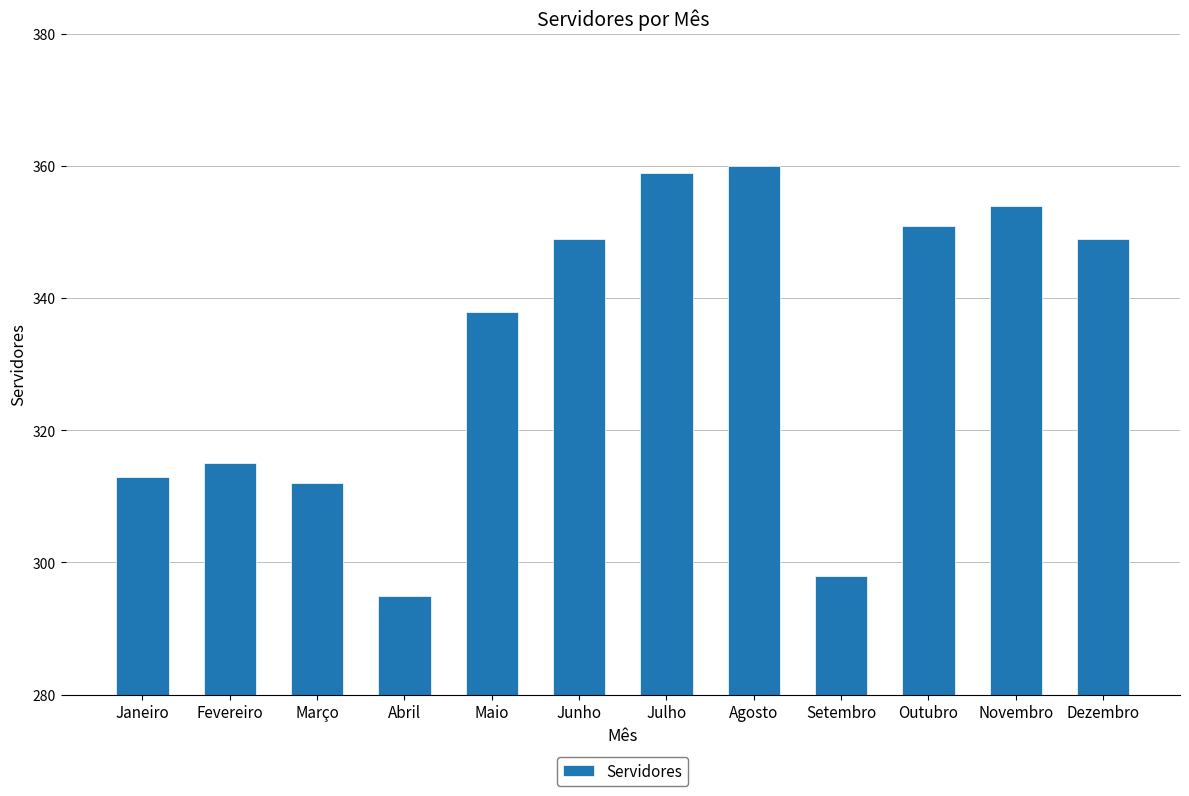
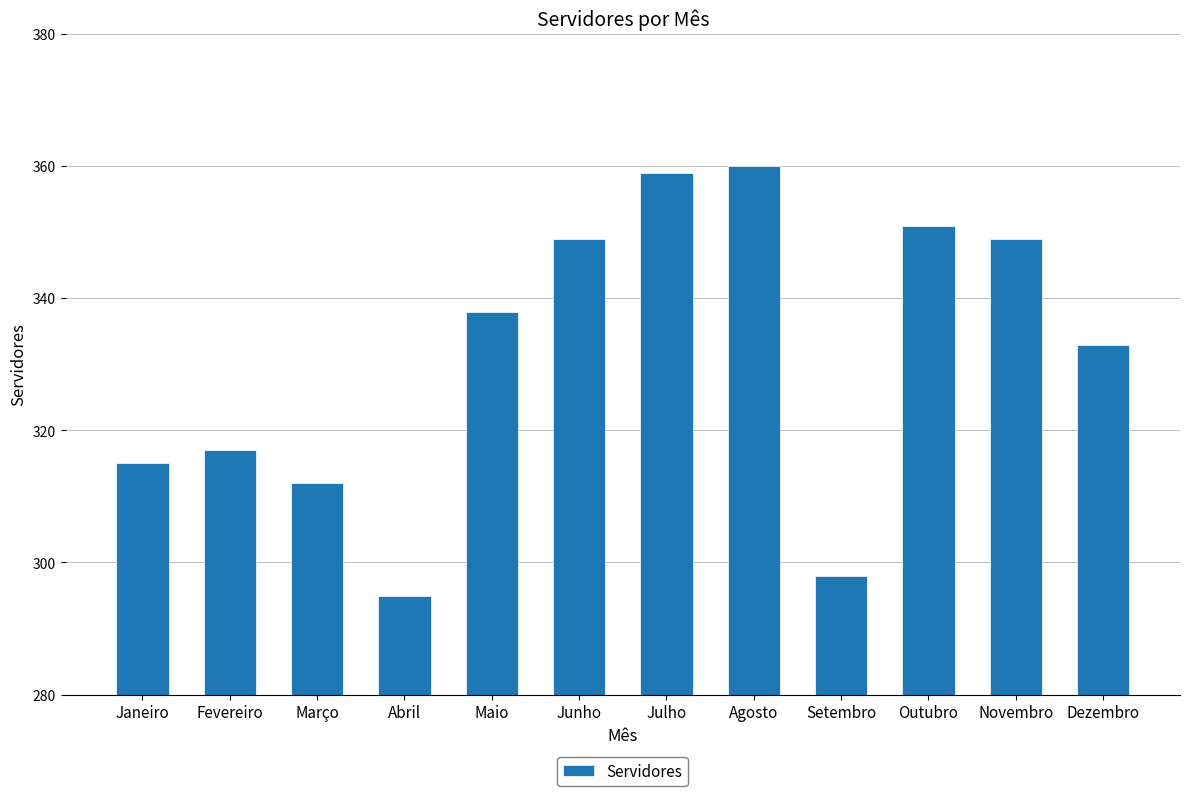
  {
-   "Janeiro": 313,
-   "Fevereiro": 315,
+   "Janeiro": 315,
+   "Fevereiro": 317,
    "Março": 312,
    "Abril": 295,
    "Maio": 338,
    "Junho": 349,
    "Julho": 359,
    "Agosto": 360,
    "Setembro": 298,
    "Outubro": 351,
-   "Novembro": 354,
-   "Dezembro": 349
+   "Novembro": 349,
+   "Dezembro": 333
  }
